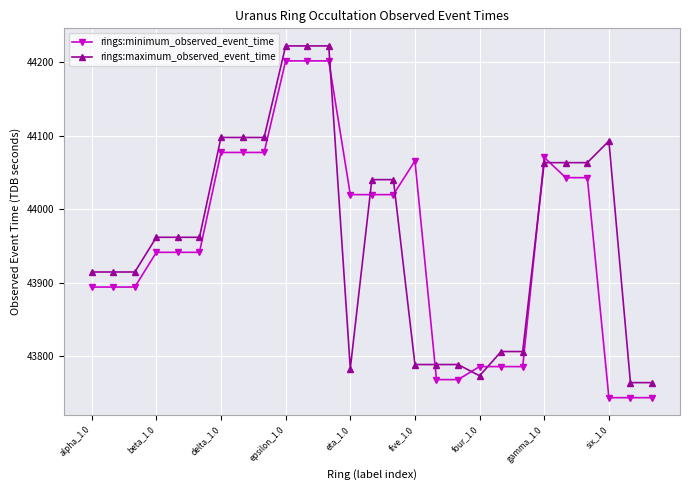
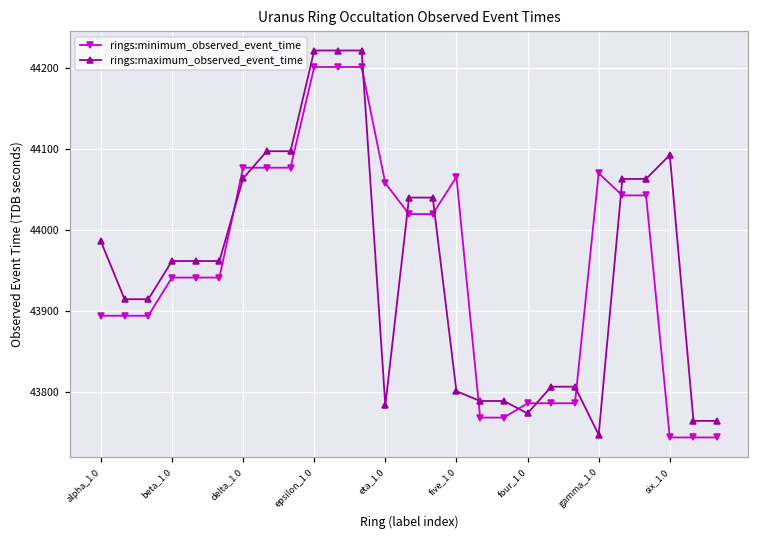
  {
    "rings:minimum_observed_event_time": {
      "alpha_1.0": 43890,
      "beta_1.0": 43940,
      "delta_1.0": 44080,
      "epsilon_1.0": 44200,
-     "eta_1.0": 44020,
+     "eta_1.0": 44060,
      "five_1.0": 44070,
      "four_1.0": 43790,
      "gamma_1.0": 44070,
      "six_1.0": 43740
    },
    "rings:maximum_observed_event_time": {
-     "alpha_1.0": 43910,
+     "alpha_1.0": 43990,
      "beta_1.0": 43960,
-     "delta_1.0": 44100,
+     "delta_1.0": 44060,
      "epsilon_1.0": 44220,
      "eta_1.0": 43780,
-     "five_1.0": 43790,
+     "five_1.0": 43800,
      "four_1.0": 43770,
-     "gamma_1.0": 44060,
+     "gamma_1.0": 43750,
      "six_1.0": 44090
    }
  }
